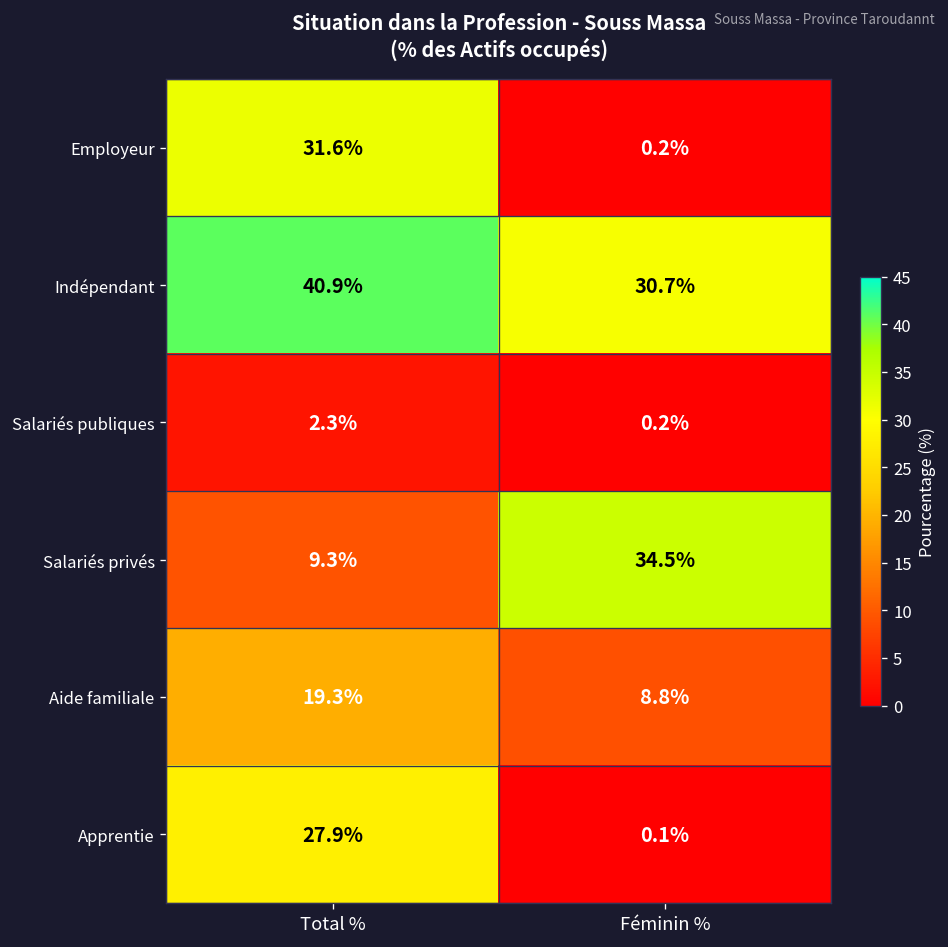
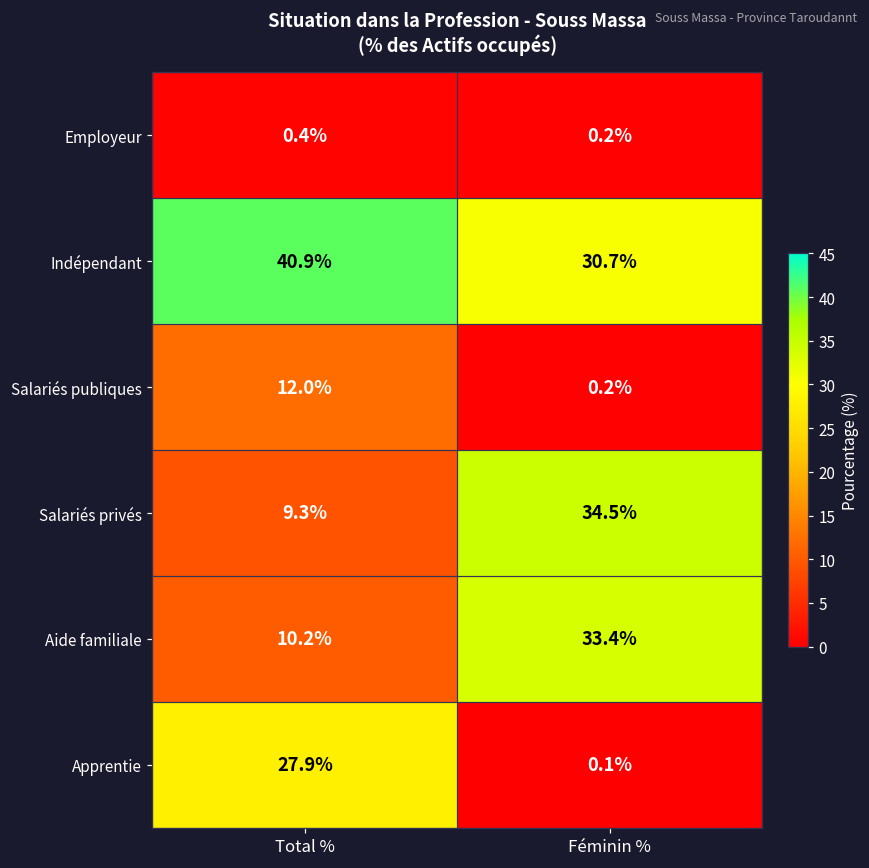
  {
    "Employeur": {
-     "Total %": "31.6%",
+     "Total %": "0.4%",
      "Féminin %": "0.2%"
    },
    "Indépendant": {
      "Total %": "40.9%",
      "Féminin %": "30.7%"
    },
    "Salariés publiques": {
-     "Total %": "2.3%",
+     "Total %": "12.0%",
      "Féminin %": "0.2%"
    },
    "Salariés privés": {
      "Total %": "9.3%",
      "Féminin %": "34.5%"
    },
    "Aide familiale": {
-     "Total %": "19.3%",
-     "Féminin %": "8.8%"
+     "Total %": "10.2%",
+     "Féminin %": "33.4%"
    },
    "Apprentie": {
      "Total %": "27.9%",
      "Féminin %": "0.1%"
    }
  }
